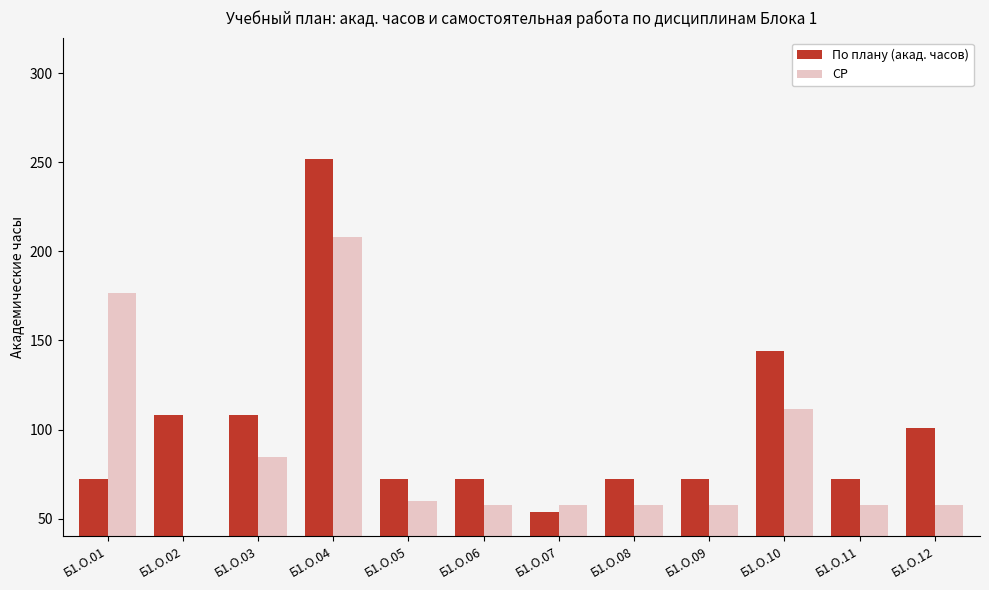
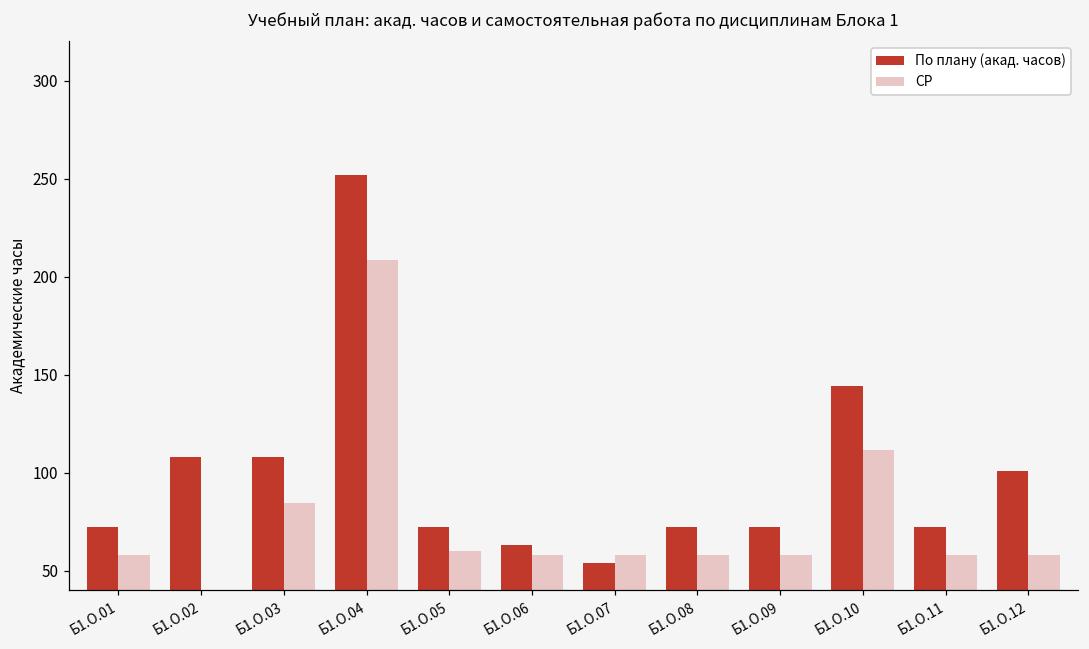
  {
    "По плану (акад. часов)": {
      "Б1.О.01": 72,
      "Б1.О.02": 108,
      "Б1.О.03": 108,
      "Б1.О.04": 252,
      "Б1.О.05": 72,
-     "Б1.О.06": 72,
+     "Б1.О.06": 63,
      "Б1.О.07": 54,
      "Б1.О.08": 72,
      "Б1.О.09": 72,
      "Б1.О.10": 144,
      "Б1.О.11": 72,
      "Б1.О.12": 101
    },
    "СР": {
-     "Б1.О.01": 176,
+     "Б1.О.01": 58,
      "Б1.О.03": 85,
      "Б1.О.04": 208,
      "Б1.О.05": 60,
      "Б1.О.06": 58,
      "Б1.О.07": 58,
      "Б1.О.08": 58,
      "Б1.О.09": 58,
      "Б1.О.10": 112,
      "Б1.О.11": 58,
      "Б1.О.12": 58
    }
  }
